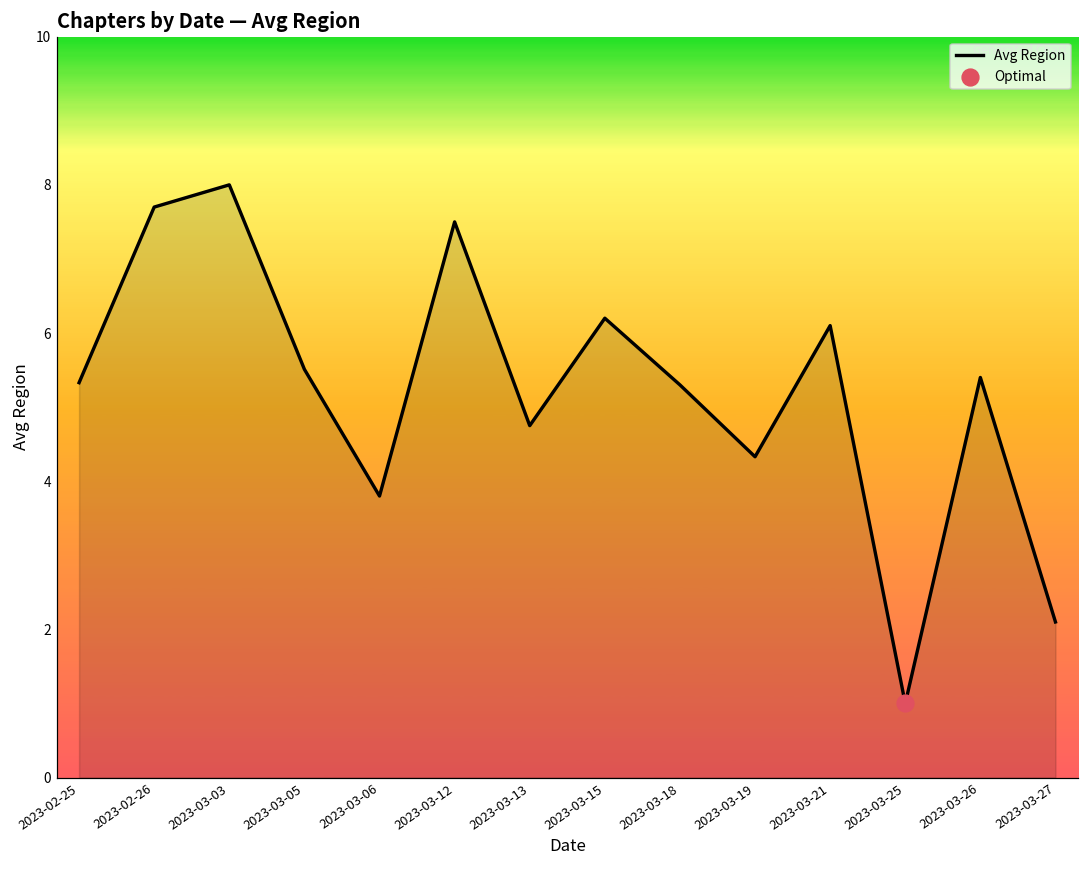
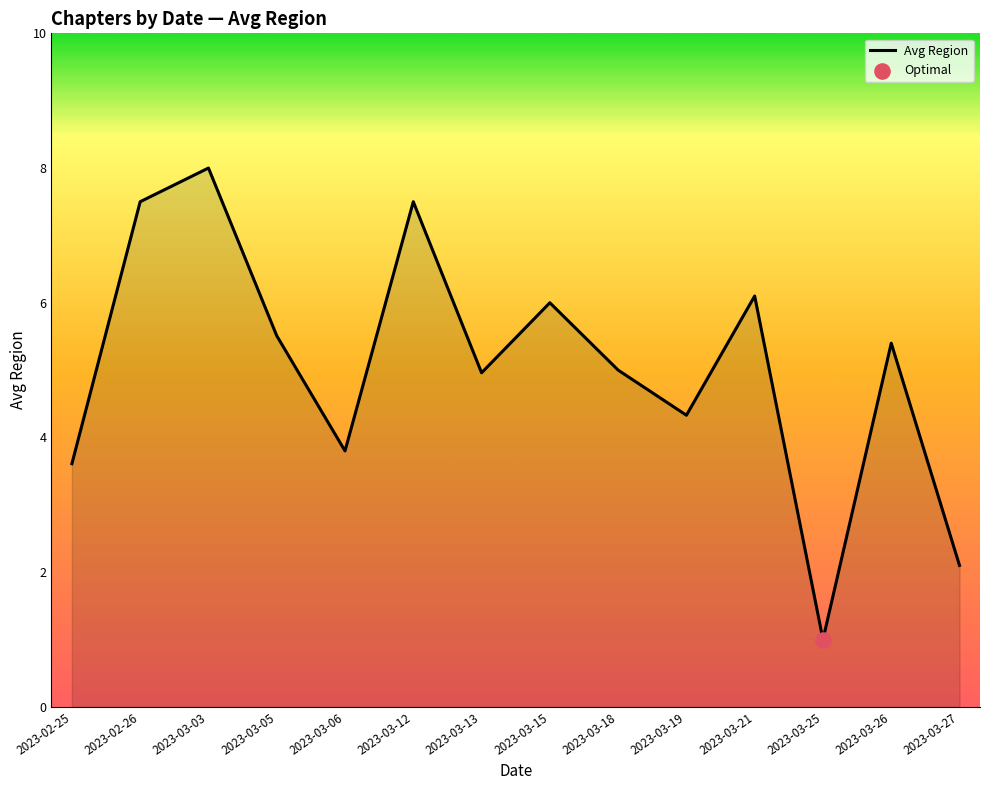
  {
    "Avg Region": {
-     "2023-02-25": 5.3,
-     "2023-02-26": 7.7,
+     "2023-02-25": 3.6,
+     "2023-02-26": 7.5,
      "2023-03-03": 8.0,
      "2023-03-05": 5.5,
      "2023-03-06": 3.8,
      "2023-03-12": 7.5,
-     "2023-03-13": 4.8,
-     "2023-03-15": 6.2,
-     "2023-03-18": 5.3,
+     "2023-03-13": 5.0,
+     "2023-03-15": 6.0,
+     "2023-03-18": 5.0,
      "2023-03-19": 4.3,
      "2023-03-21": 6.1,
      "2023-03-26": 5.4,
      "2023-03-27": 2.1
    }
  }
